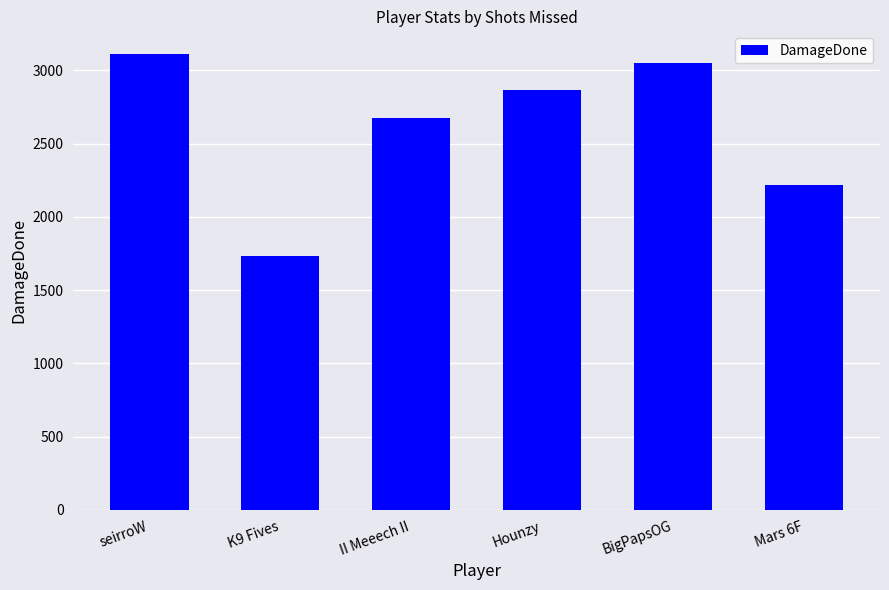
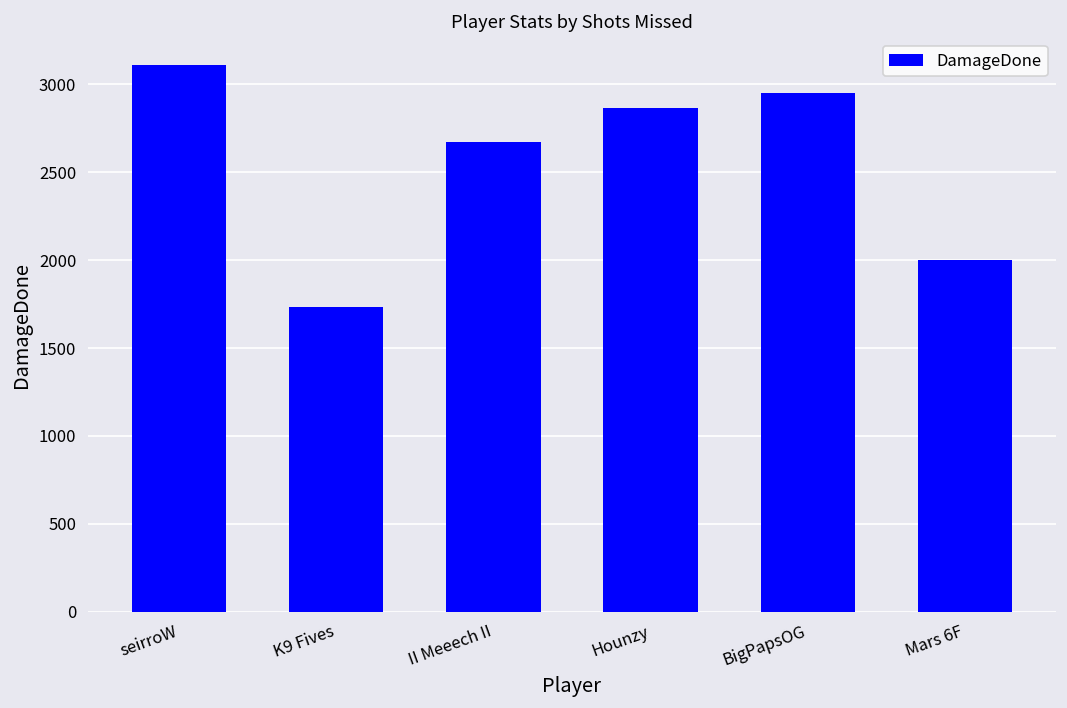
  {
    "seirroW": 3110,
    "K9 Fives": 1730,
    "II Meeech II": 2670,
    "Hounzy": 2870,
-   "BigPapsOG": 3050,
-   "Mars 6F": 2220
+   "BigPapsOG": 2950,
+   "Mars 6F": 2000
  }
